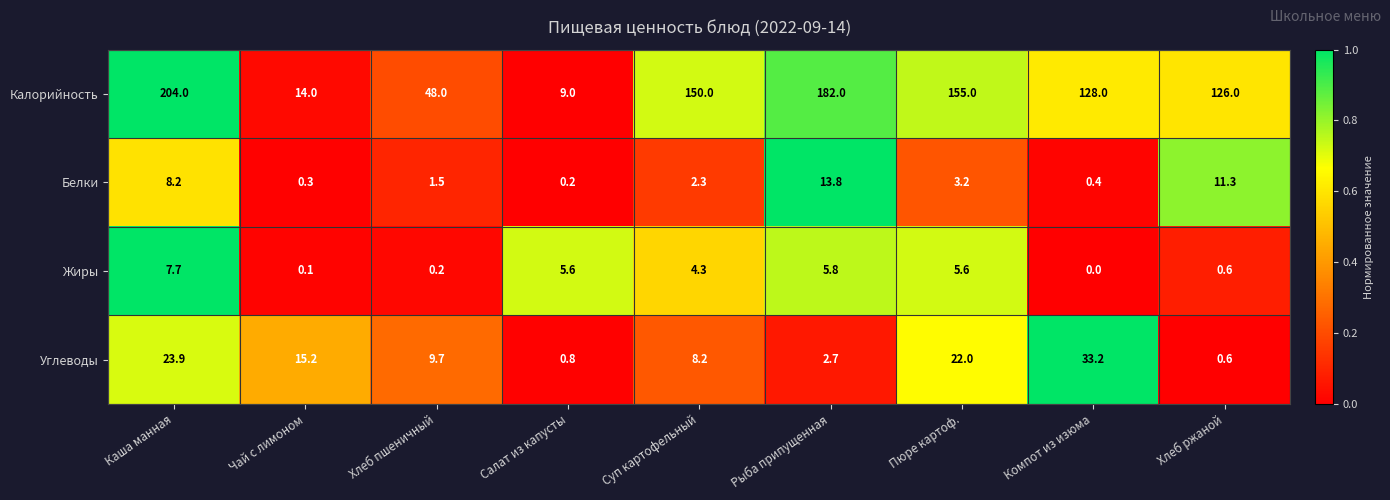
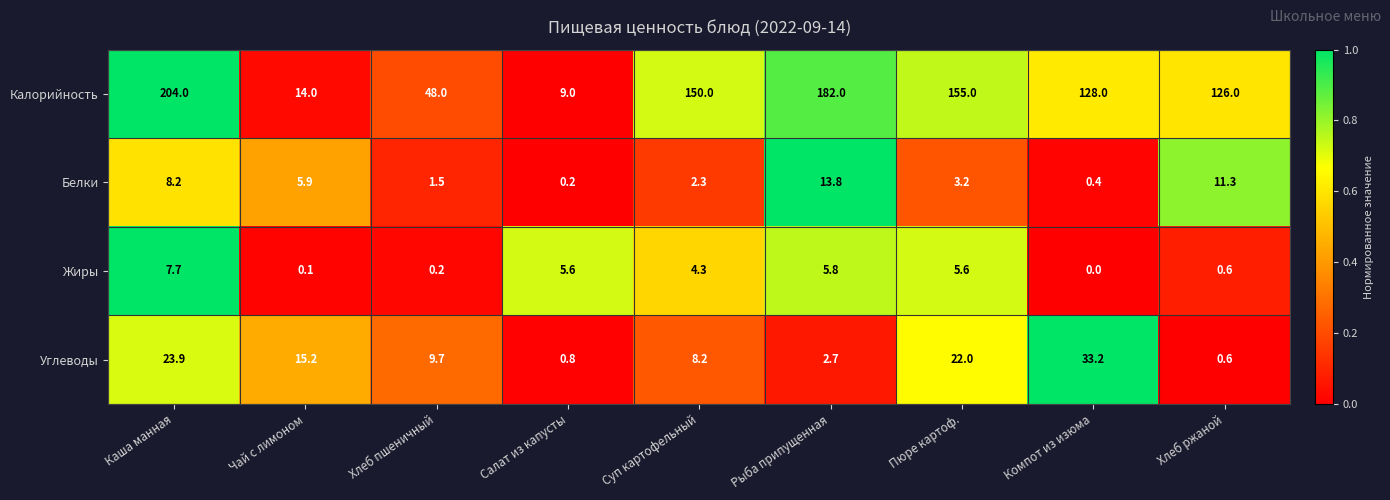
  {
    "Калорийность": {
      "Каша манная": 204.0,
      "Чай с лимоном": 14.0,
      "Хлеб пшеничный": 48.0,
      "Салат из капусты": 9.0,
      "Суп картофельный": 150.0,
      "Рыба припущенная": 182.0,
      "Пюре картоф.": 155.0,
      "Компот из изюма": 128.0,
      "Хлеб ржаной": 126.0
    },
    "Белки": {
      "Каша манная": 8.2,
-     "Чай с лимоном": 0.3,
+     "Чай с лимоном": 5.9,
      "Хлеб пшеничный": 1.5,
      "Салат из капусты": 0.2,
      "Суп картофельный": 2.3,
      "Рыба припущенная": 13.8,
      "Пюре картоф.": 3.2,
      "Компот из изюма": 0.4,
      "Хлеб ржаной": 11.3
    },
    "Жиры": {
      "Каша манная": 7.7,
      "Чай с лимоном": 0.1,
      "Хлеб пшеничный": 0.2,
      "Салат из капусты": 5.6,
      "Суп картофельный": 4.3,
      "Рыба припущенная": 5.8,
      "Пюре картоф.": 5.6,
      "Компот из изюма": 0.0,
      "Хлеб ржаной": 0.6
    },
    "Углеводы": {
      "Каша манная": 23.9,
      "Чай с лимоном": 15.2,
      "Хлеб пшеничный": 9.7,
      "Салат из капусты": 0.8,
      "Суп картофельный": 8.2,
      "Рыба припущенная": 2.7,
      "Пюре картоф.": 22.0,
      "Компот из изюма": 33.2,
      "Хлеб ржаной": 0.6
    }
  }
